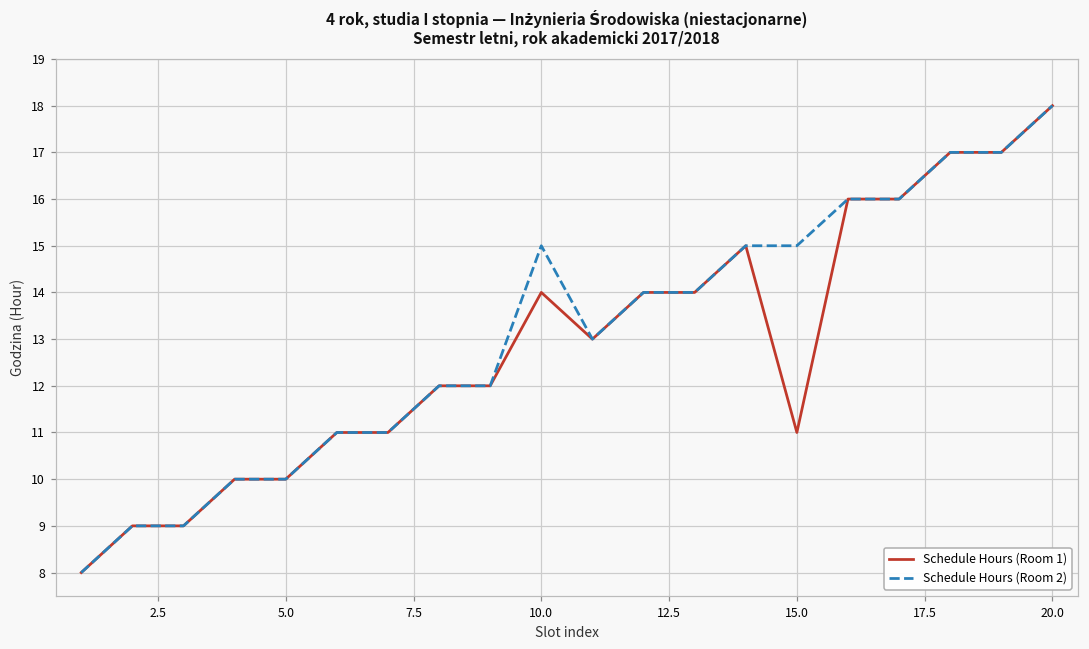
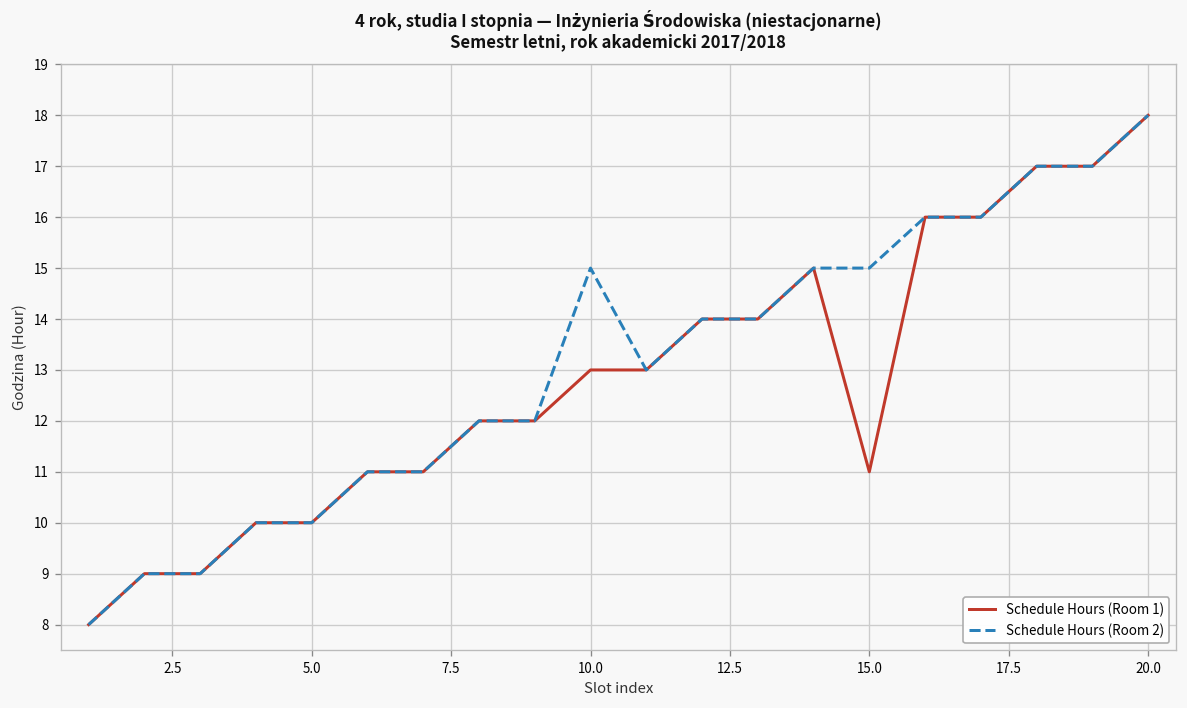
  {
    "Schedule Hours (Room 1)": {
-     "10.0": 14,
+     "10.0": 13,
      "15.0": 11
    },
    "Schedule Hours (Room 2)": {
      "10.0": 15,
      "15.0": 15
    }
  }
